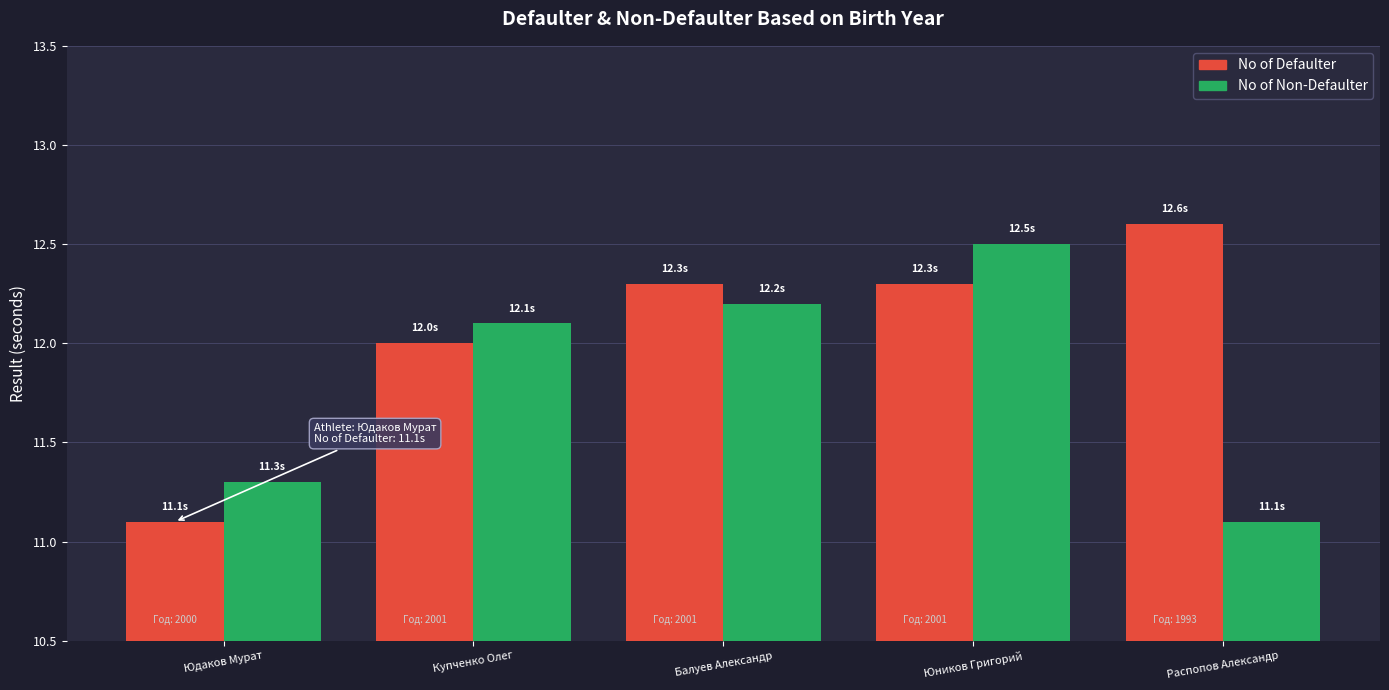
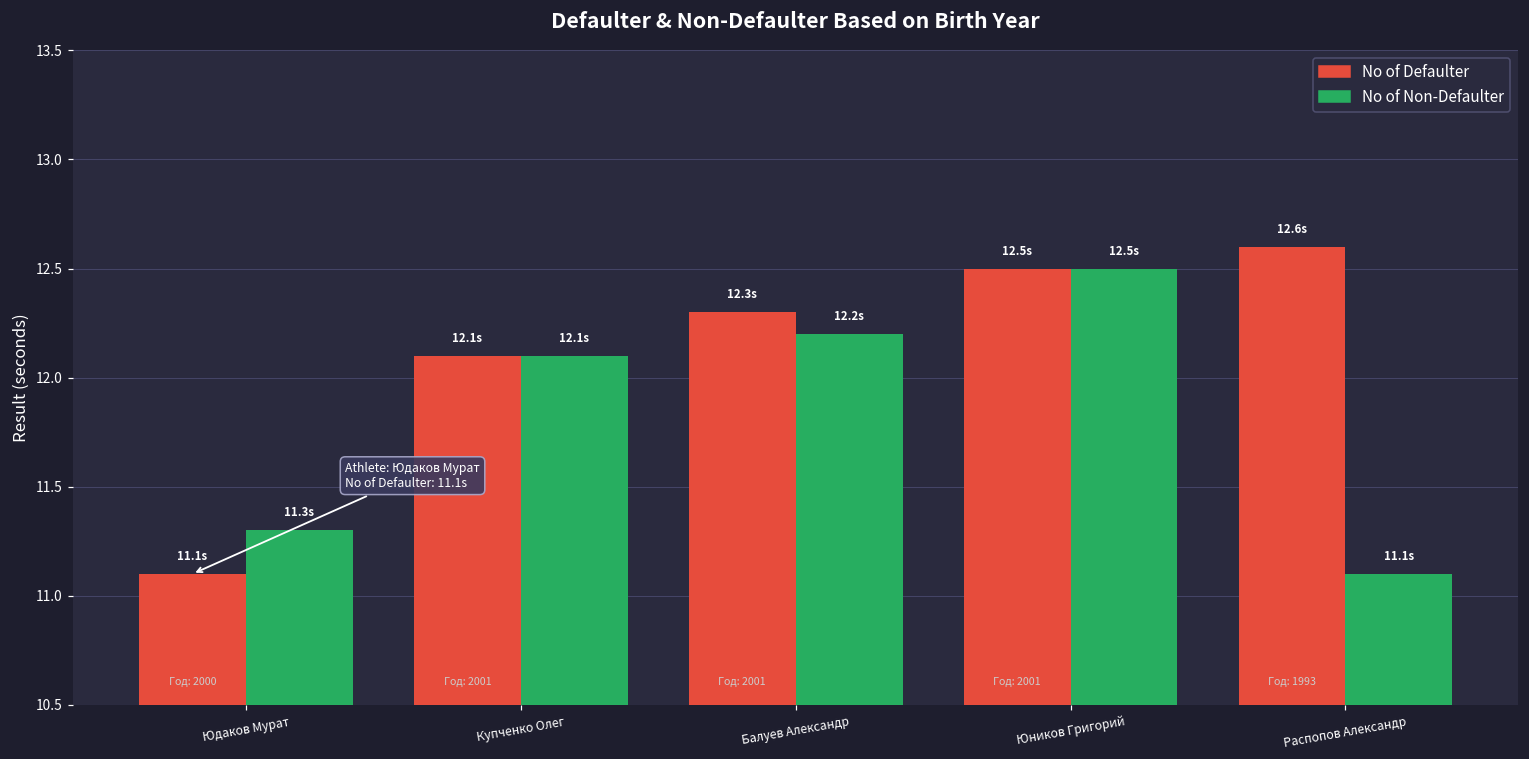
  {
    "No of Defaulter": {
-     "Купченко Олег": "12.0s",
+     "Купченко Олег": "12.1s",
      "Балуев Александр": "12.3s",
-     "Юников Григорий": "12.3s",
+     "Юников Григорий": "12.5s",
      "Распопов Александр": "12.6s"
    },
    "No of Non-Defaulter": {
      "Купченко Олег": "12.1s",
      "Балуев Александр": "12.2s",
      "Юников Григорий": "12.5s",
      "Распопов Александр": "11.1s"
    }
  }
